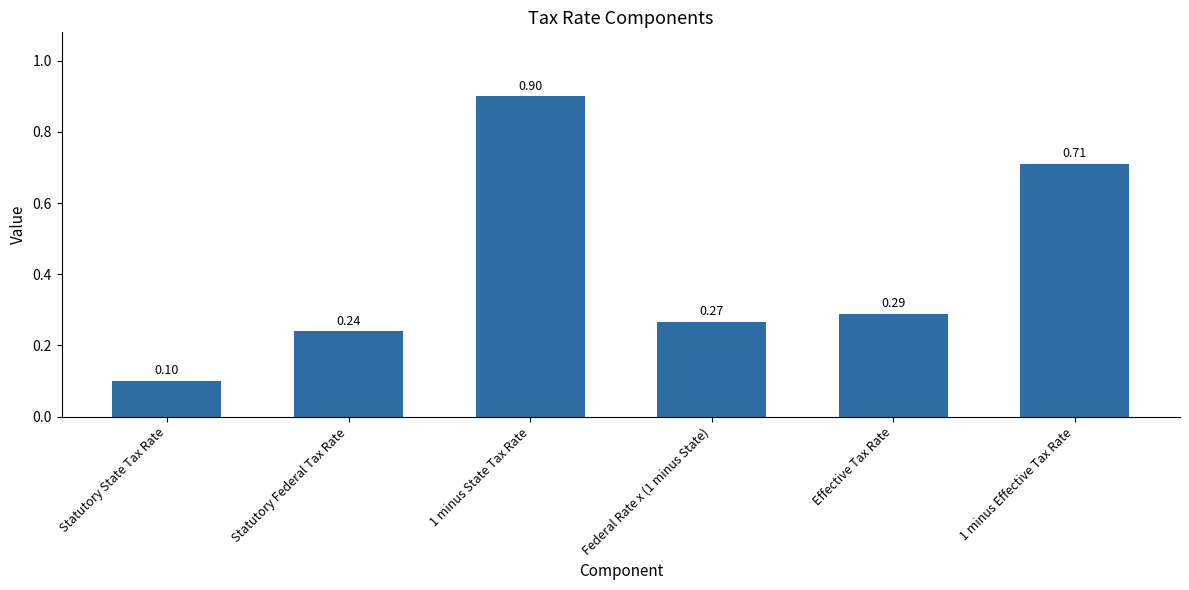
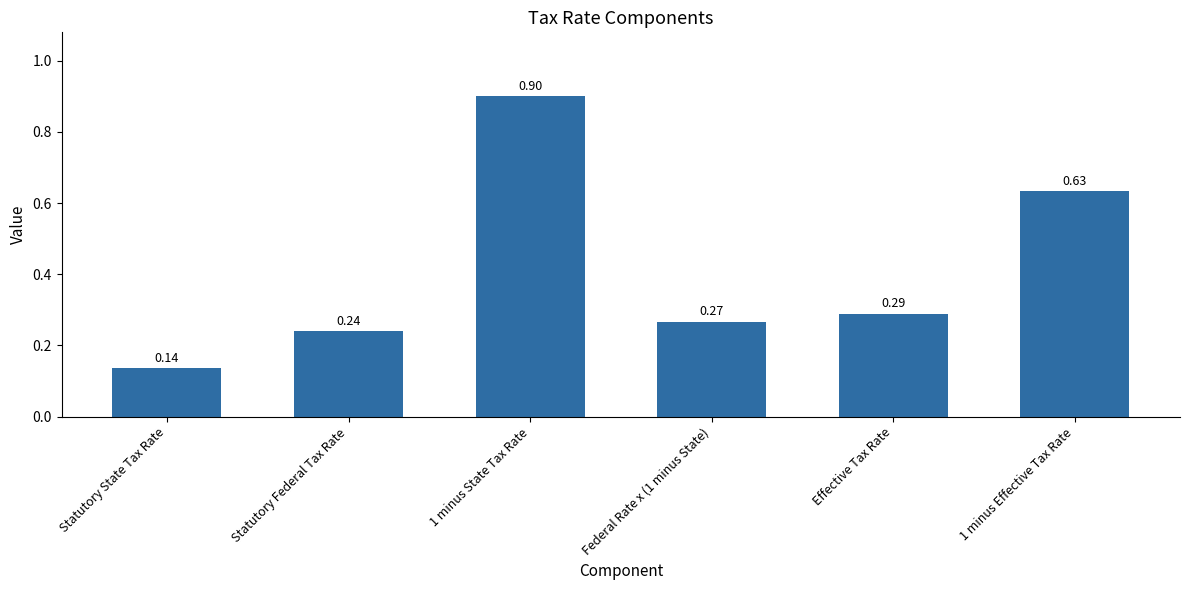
  {
-   "Statutory State Tax Rate": 0.10,
+   "Statutory State Tax Rate": 0.14,
    "Statutory Federal Tax Rate": 0.24,
    "1 minus State Tax Rate": 0.90,
    "Federal Rate x (1 minus State)": 0.27,
    "Effective Tax Rate": 0.29,
-   "1 minus Effective Tax Rate": 0.71
+   "1 minus Effective Tax Rate": 0.63
  }
